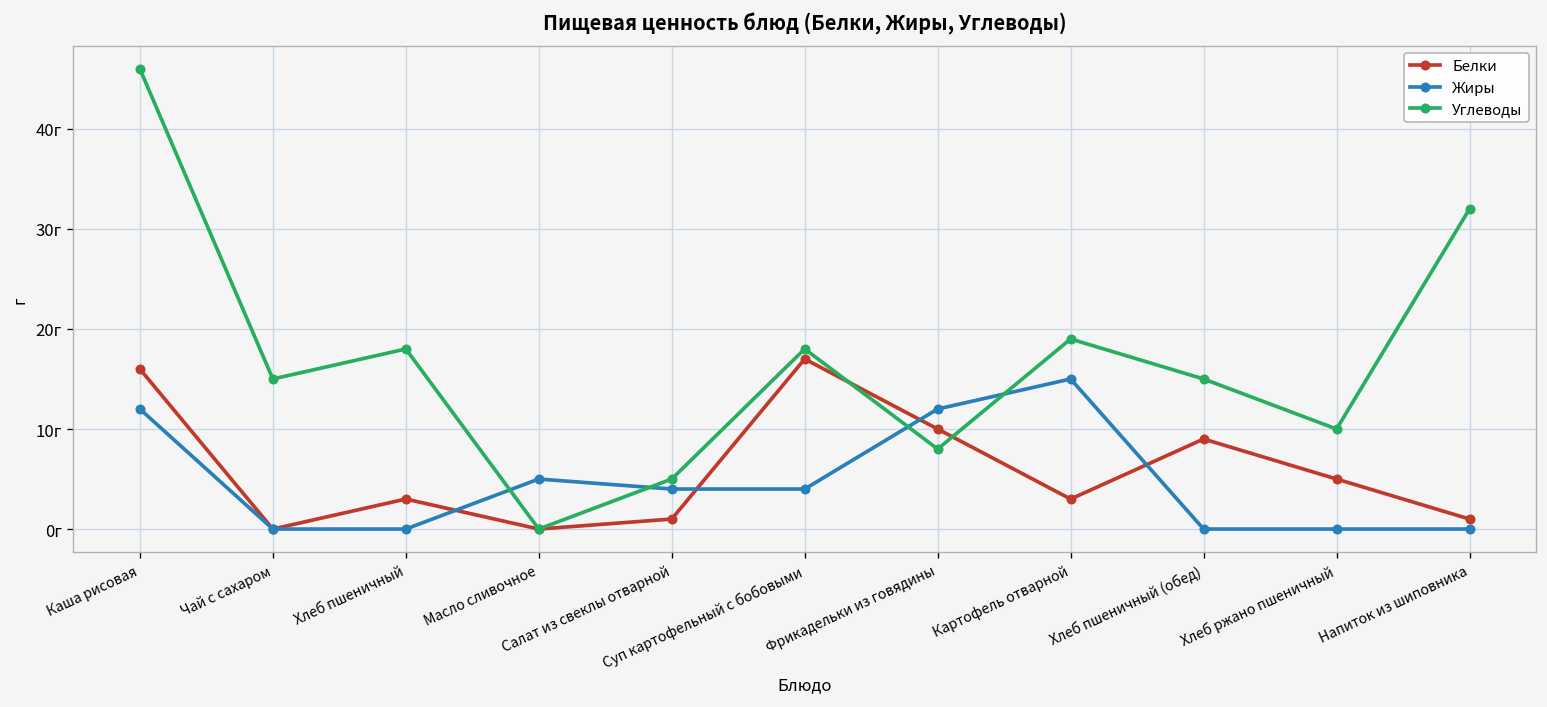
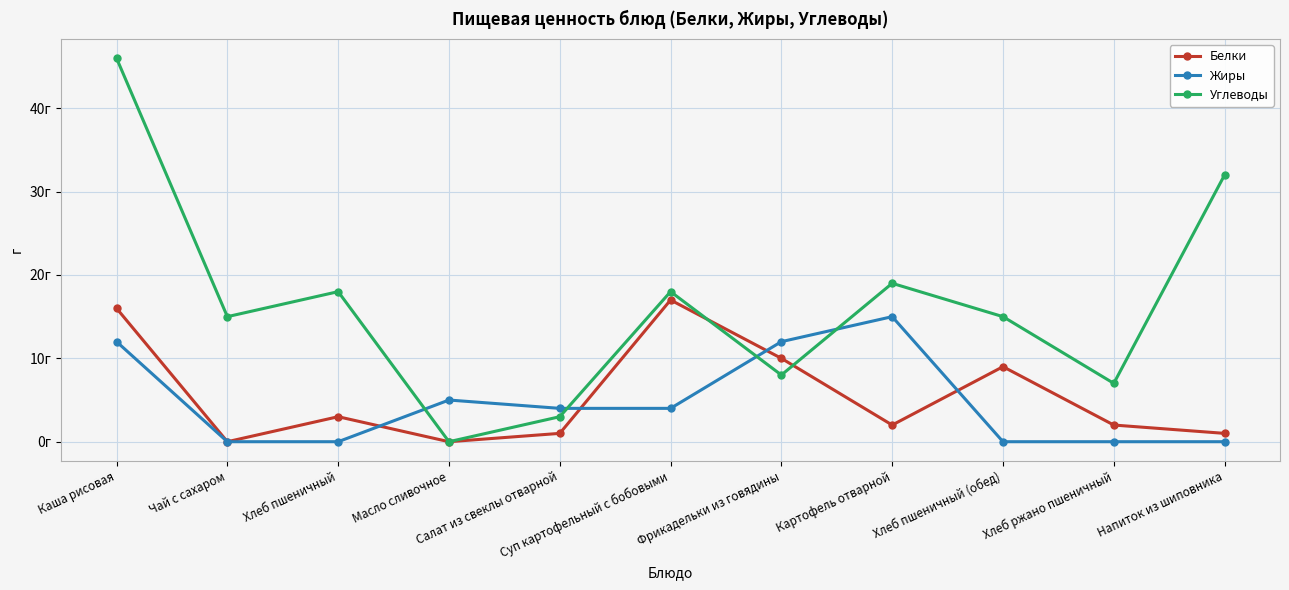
  {
    "Белки": {
      "Каша рисовая": "16г",
      "Хлеб пшеничный": "3г",
      "Салат из свеклы отварной": "1г",
      "Суп картофельный с бобовыми": "17г",
      "Фрикадельки из говядины": "10г",
-     "Картофель отварной": "3г",
+     "Картофель отварной": "2г",
      "Хлеб пшеничный (обед)": "9г",
-     "Хлеб ржано пшеничный": "5г",
+     "Хлеб ржано пшеничный": "2г",
      "Напиток из шиповника": "1г"
    },
    "Жиры": {
      "Каша рисовая": "12г",
      "Хлеб пшеничный": "0г",
      "Масло сливочное": "5г",
      "Салат из свеклы отварной": "4г",
      "Суп картофельный с бобовыми": "4г",
      "Фрикадельки из говядины": "12г",
      "Картофель отварной": "15г",
      "Хлеб пшеничный (обед)": "0г",
      "Хлеб ржано пшеничный": "0г",
      "Напиток из шиповника": "0г"
    },
    "Углеводы": {
      "Каша рисовая": "46г",
      "Чай с сахаром": "15г",
      "Хлеб пшеничный": "18г",
-     "Салат из свеклы отварной": "5г",
+     "Салат из свеклы отварной": "3г",
      "Суп картофельный с бобовыми": "18г",
      "Фрикадельки из говядины": "8г",
      "Картофель отварной": "19г",
      "Хлеб пшеничный (обед)": "15г",
-     "Хлеб ржано пшеничный": "10г",
+     "Хлеб ржано пшеничный": "7г",
      "Напиток из шиповника": "32г"
    }
  }
